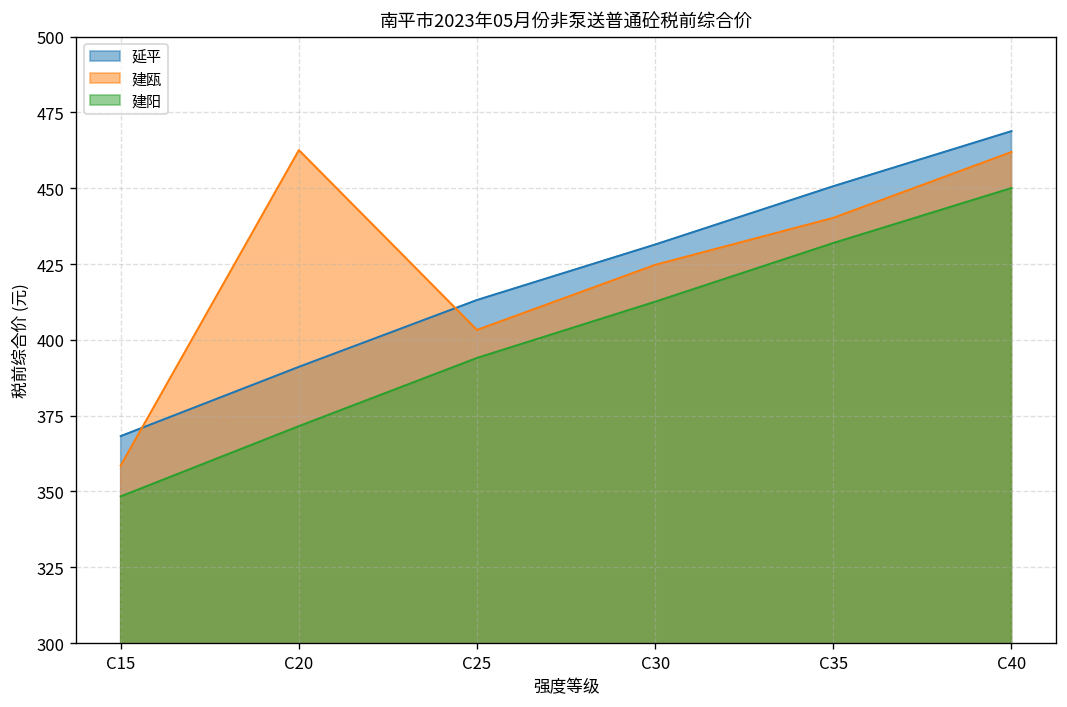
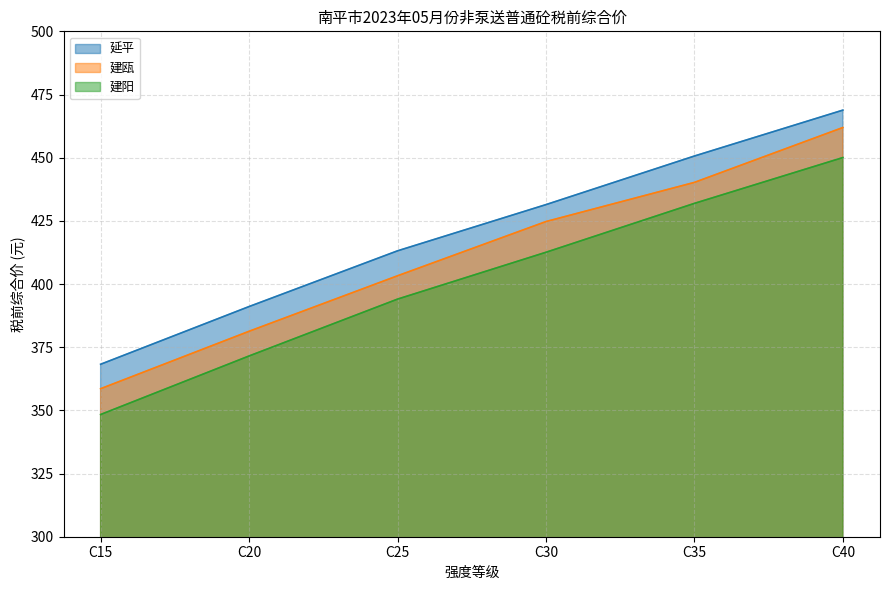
  {
    "延平": {
      "C15": 368,
      "C20": 391,
      "C25": 413,
      "C30": 431,
      "C35": 451,
      "C40": 469
    },
    "建瓯": {
      "C15": 359,
-     "C20": 463,
+     "C20": 381,
      "C25": 403,
      "C30": 425,
      "C35": 440,
      "C40": 462
    },
    "建阳": {
      "C15": 348,
      "C20": 372,
      "C25": 394,
      "C30": 413,
      "C35": 432,
      "C40": 450
    }
  }
